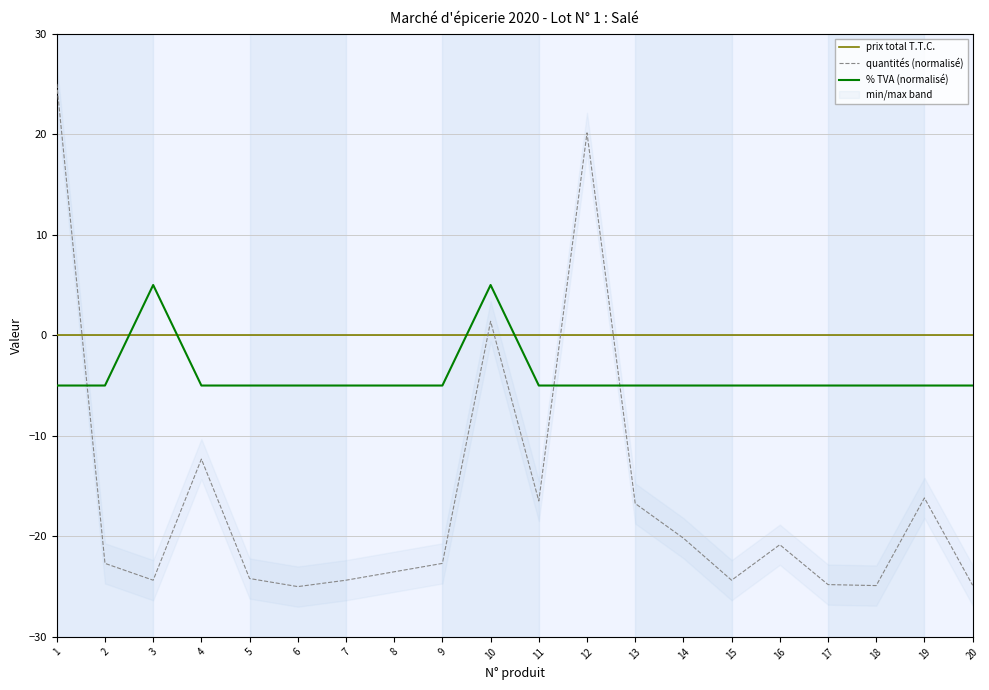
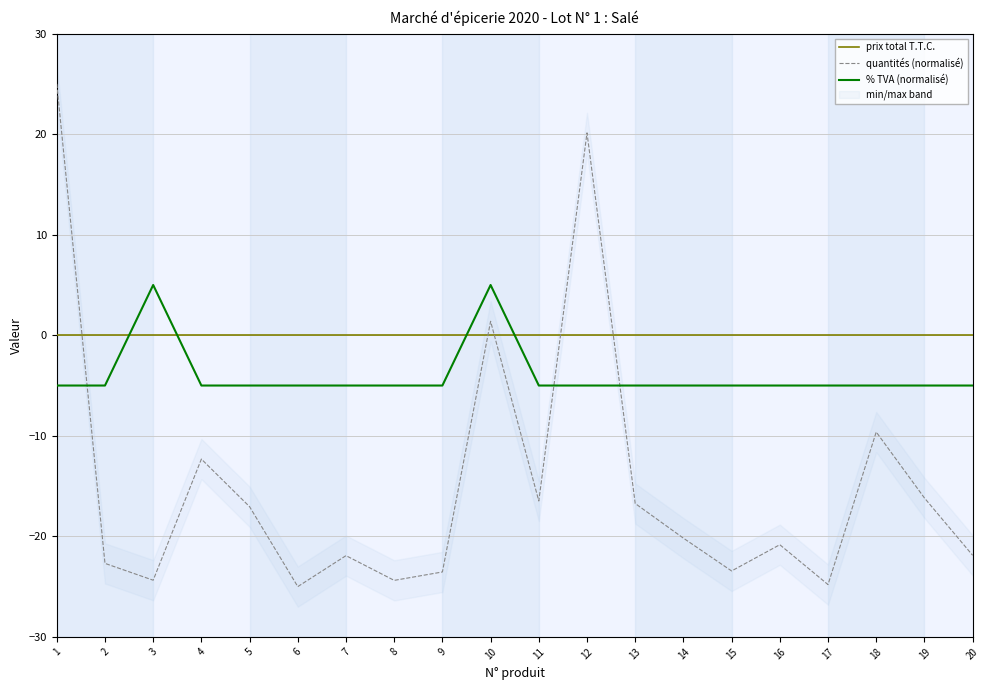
  {
    "prix total T.T.C.": {
      "1": 0.0,
      "2": 0.0,
      "3": 0.0,
      "4": 0.0,
      "5": 0.0,
      "6": 0.0,
      "7": 0.0,
      "8": 0.0,
      "9": 0.0,
      "10": 0.0,
      "11": 0.0,
      "12": 0.0,
      "13": 0.0,
      "14": 0.0,
      "15": 0.0,
      "16": 0.0,
      "17": 0.0,
      "18": 0.0,
      "19": 0.0,
      "20": 0.0
    },
    "quantités (normalisé)": {
      "1": 25.0,
      "2": -22.7,
      "3": -24.4,
      "4": -12.3,
-     "5": -24.2,
+     "5": -17.1,
      "6": -25.0,
-     "7": -24.4,
-     "8": -23.5,
-     "9": -22.7,
+     "7": -21.9,
+     "8": -24.4,
+     "9": -23.5,
      "10": 1.4,
      "11": -16.5,
      "12": 20.1,
      "13": -16.7,
      "14": -20.2,
-     "15": -24.4,
+     "15": -23.4,
      "16": -20.8,
      "17": -24.8,
-     "18": -24.9,
+     "18": -9.6,
      "19": -16.2,
-     "20": -24.9
+     "20": -21.9
    },
    "% TVA (normalisé)": {
      "1": -5.0,
      "2": -5.0,
      "3": 5.0,
      "4": -5.0,
      "5": -5.0,
      "6": -5.0,
      "7": -5.0,
      "8": -5.0,
      "9": -5.0,
      "10": 5.0,
      "11": -5.0,
      "12": -5.0,
      "13": -5.0,
      "14": -5.0,
      "15": -5.0,
      "16": -5.0,
      "17": -5.0,
      "18": -5.0,
      "19": -5.0,
      "20": -5.0
    }
  }
